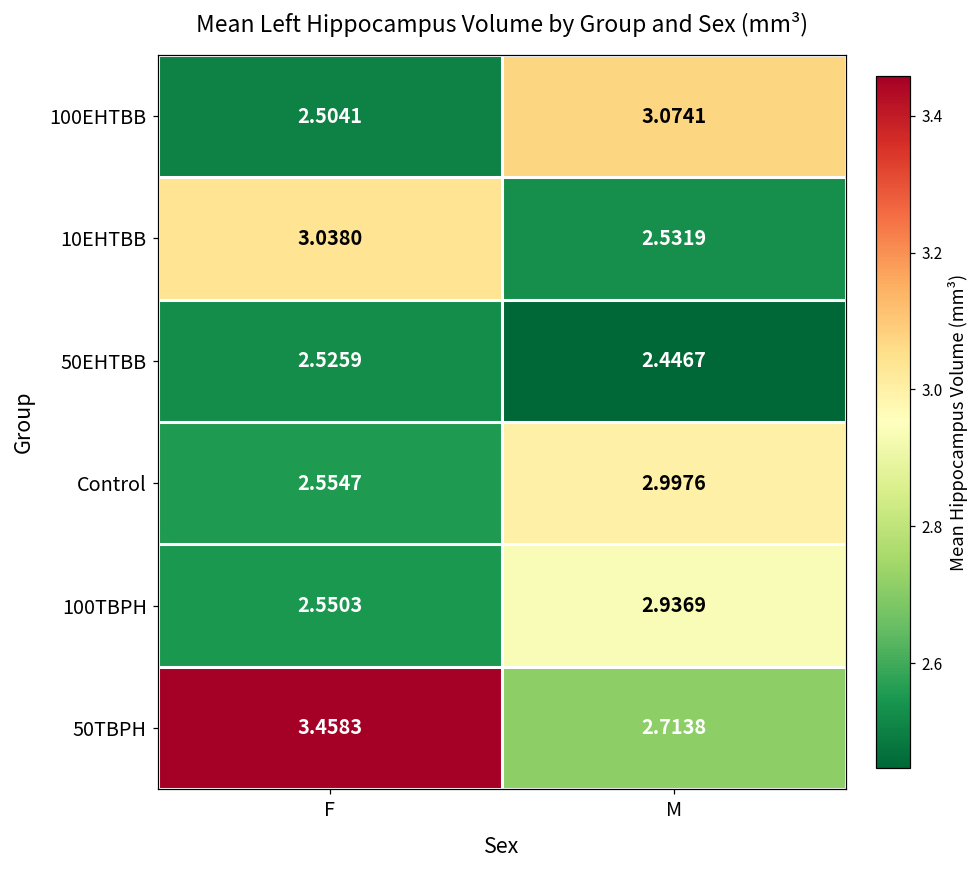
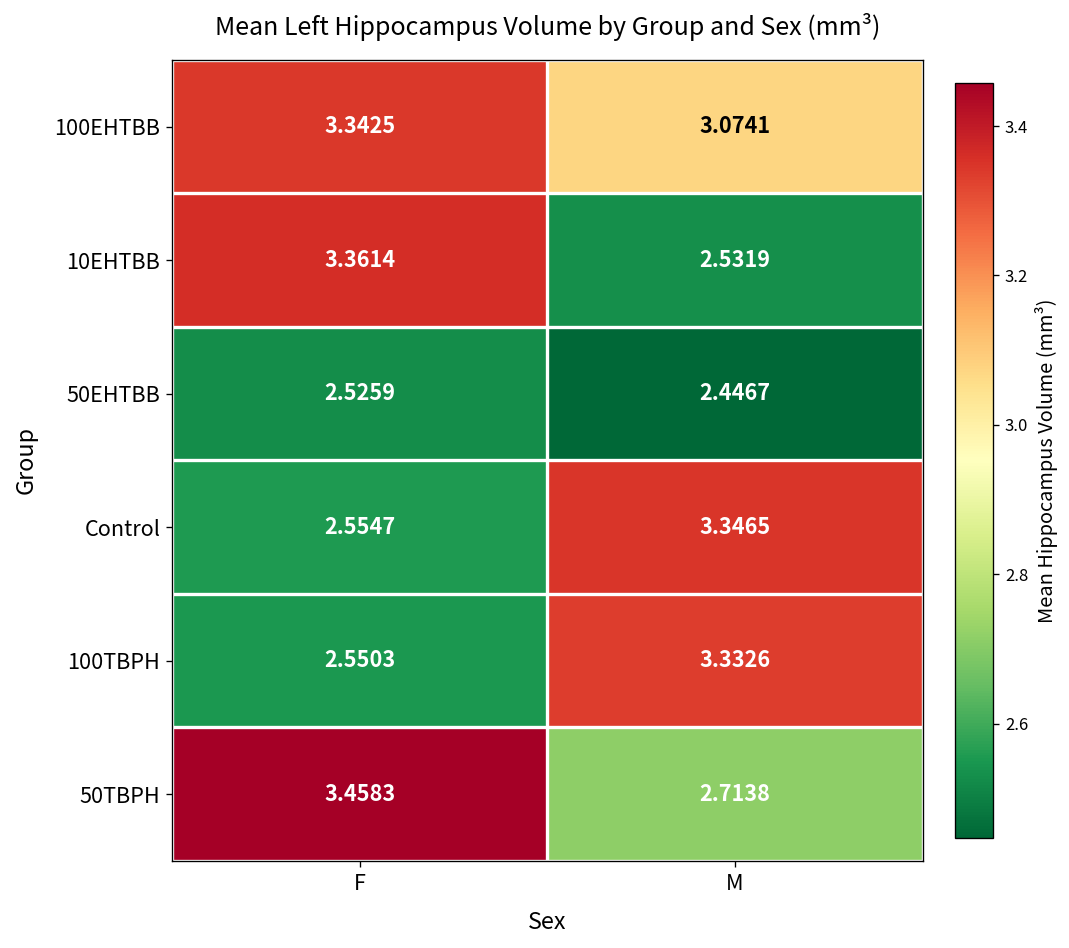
  {
    "100EHTBB": {
-     "F": 2.5041,
+     "F": 3.3425,
      "M": 3.0741
    },
    "10EHTBB": {
-     "F": 3.0380,
+     "F": 3.3614,
      "M": 2.5319
    },
    "50EHTBB": {
      "F": 2.5259,
      "M": 2.4467
    },
    "Control": {
      "F": 2.5547,
-     "M": 2.9976
+     "M": 3.3465
    },
    "100TBPH": {
      "F": 2.5503,
-     "M": 2.9369
+     "M": 3.3326
    },
    "50TBPH": {
      "F": 3.4583,
      "M": 2.7138
    }
  }
